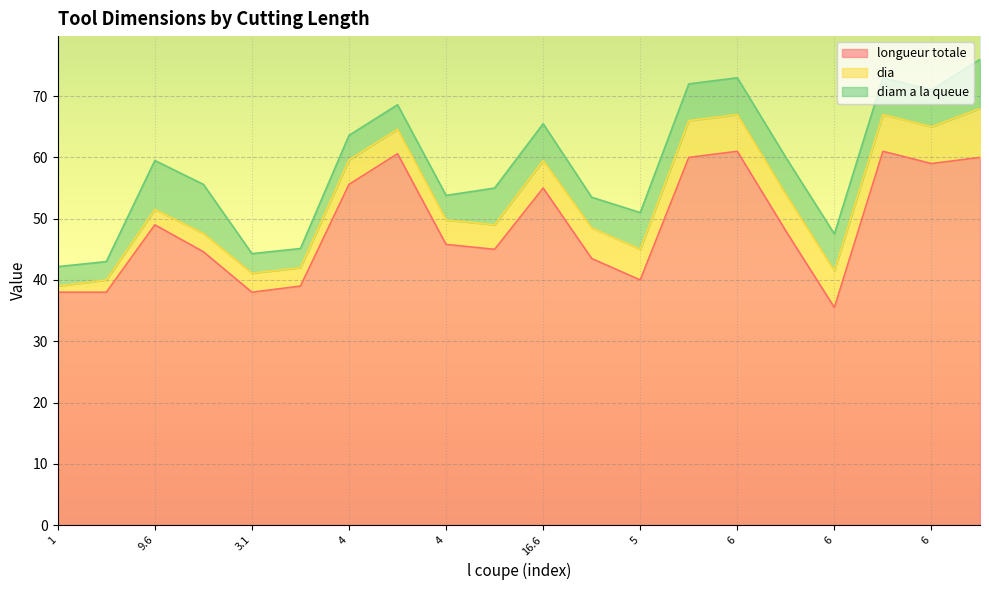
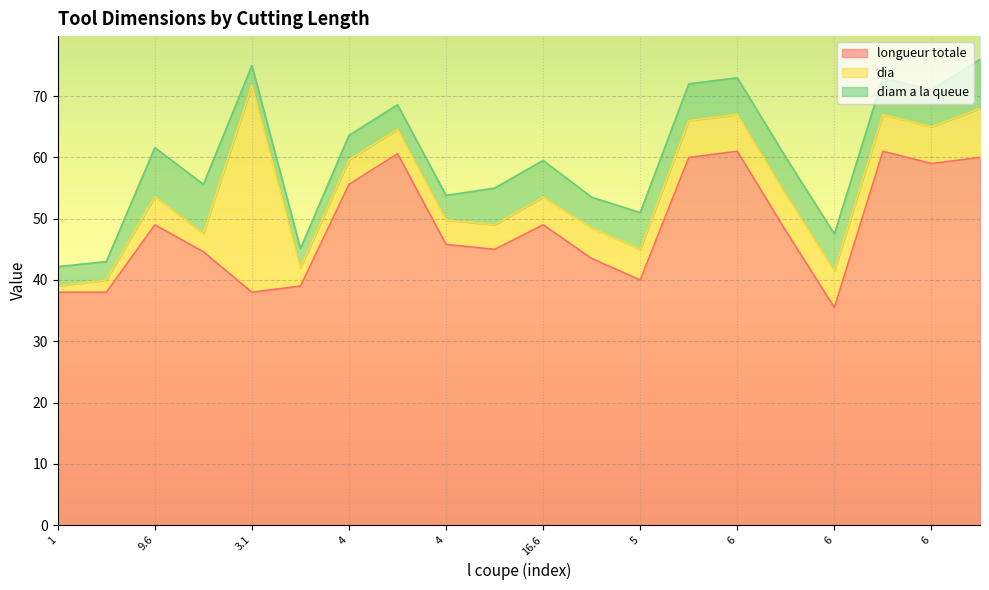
  {
    "longueur totale": {
      "9.6": 49,
      "3.1": 38,
-     "16.6": 55
+     "16.6": 49
    },
    "dia": {
-     "9.6": 3,
-     "3.1": 3,
+     "9.6": 5,
+     "3.1": 34,
      "16.6": 5
    },
    "diam a la queue": {
      "9.6": 8,
      "3.1": 3,
      "16.6": 6
    }
  }
